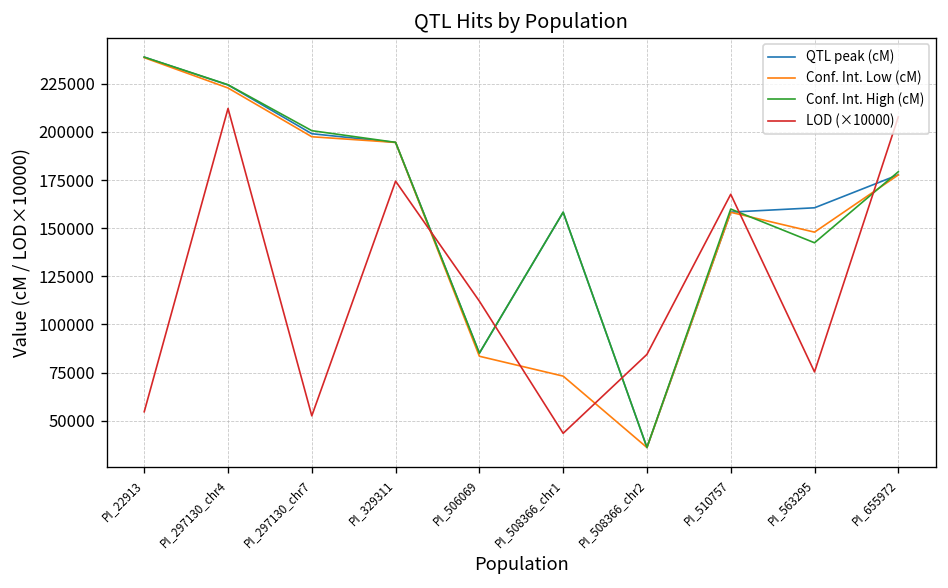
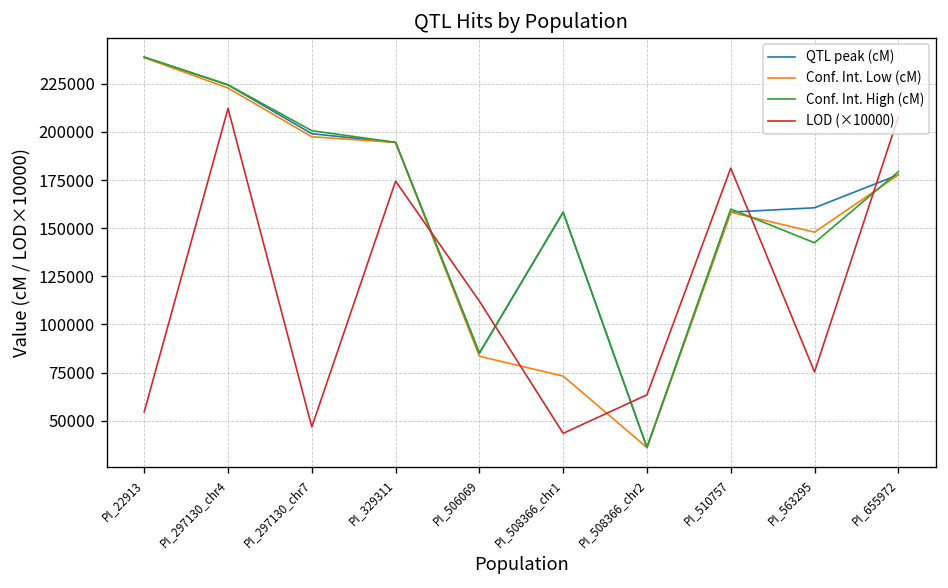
  {
    "QTL peak (cM)": {
      "PI_563295": 161000
    },
    "Conf. Int. Low (cM)": {
      "PI_297130_chr7": 197000,
      "PI_506069": 84000,
      "PI_508366_chr1": 73000,
      "PI_563295": 148000
    },
    "Conf. Int. High (cM)": {
      "PI_510757": 160000,
      "PI_563295": 142000,
      "PI_655972": 179000
    },
    "LOD (×10000)": {
      "PI_22913": 55000,
      "PI_297130_chr4": 212000,
-     "PI_297130_chr7": 53000,
+     "PI_297130_chr7": 47000,
      "PI_329311": 174000,
      "PI_506069": 112000,
      "PI_508366_chr1": 43000,
-     "PI_508366_chr2": 84000,
-     "PI_510757": 168000,
+     "PI_508366_chr2": 63000,
+     "PI_510757": 181000,
      "PI_563295": 75000
    }
  }
